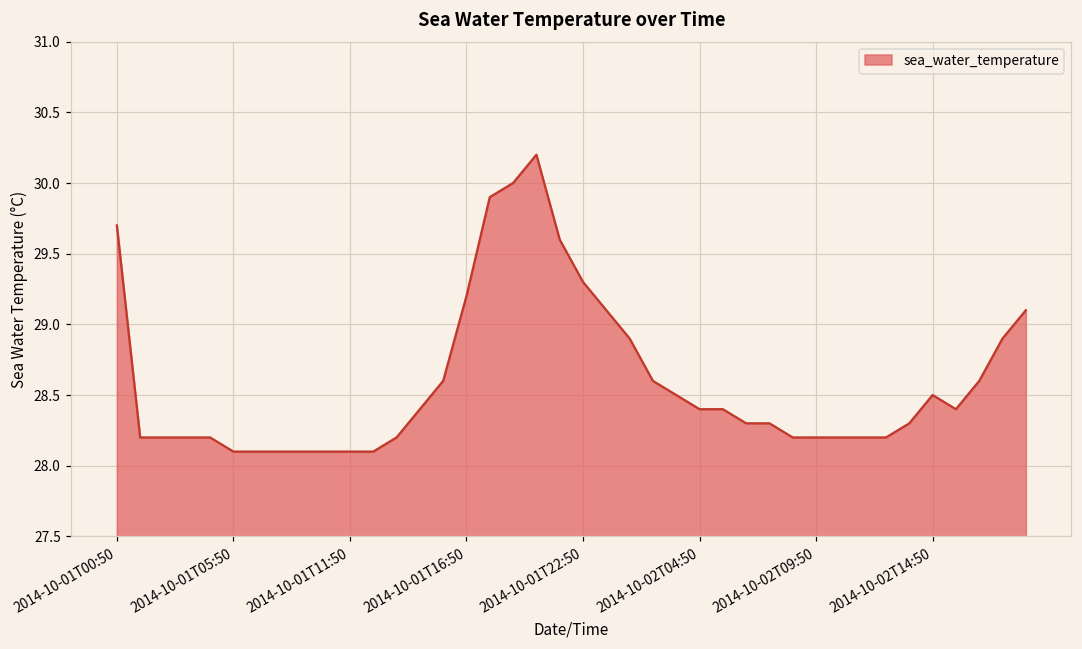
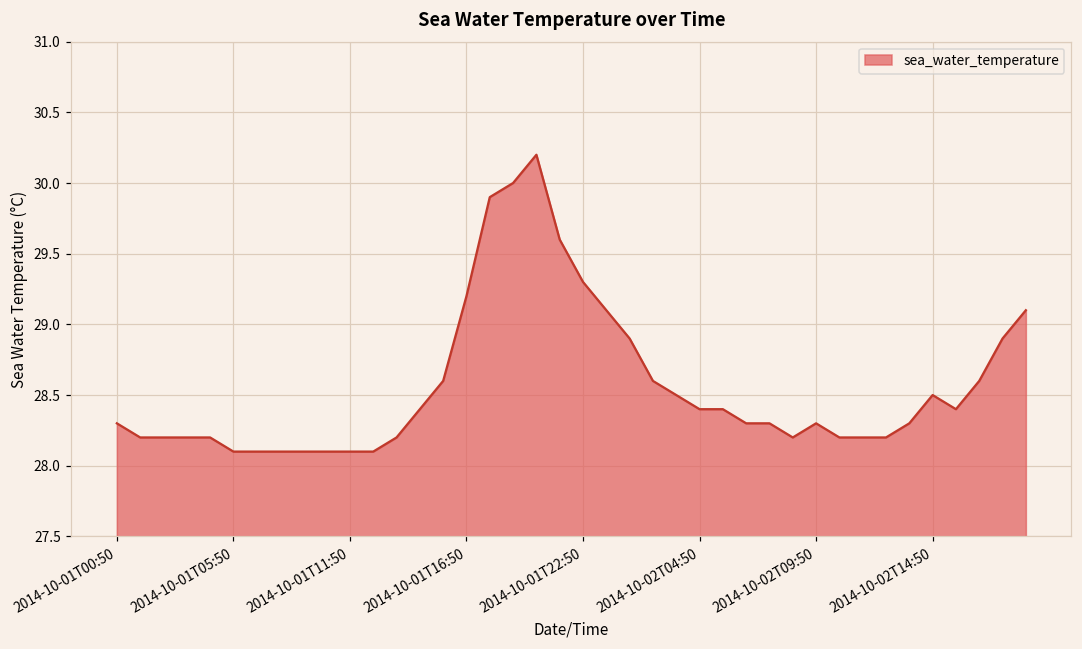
  {
-   "2014-10-01T00:50": 29.7,
+   "2014-10-01T00:50": 28.3,
    "2014-10-01T05:50": 28.1,
    "2014-10-01T11:50": 28.1,
    "2014-10-01T16:50": 29.2,
    "2014-10-01T22:50": 29.3,
    "2014-10-02T04:50": 28.4,
-   "2014-10-02T09:50": 28.2,
+   "2014-10-02T09:50": 28.3,
    "2014-10-02T14:50": 28.5
  }
